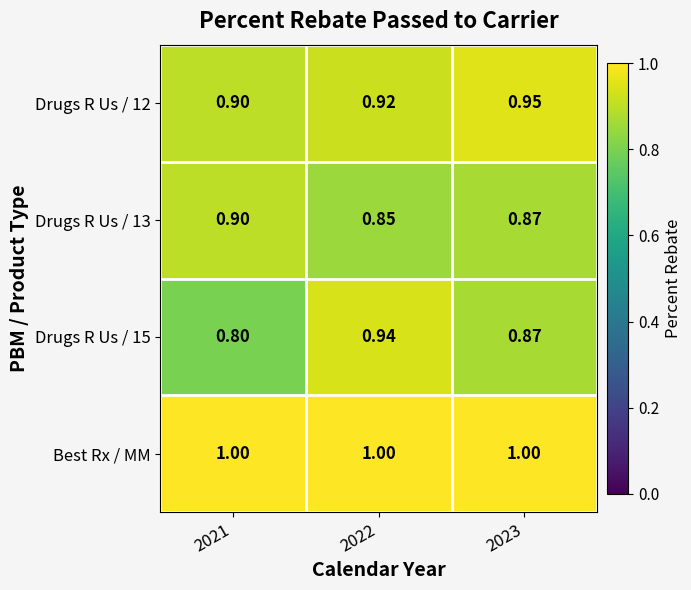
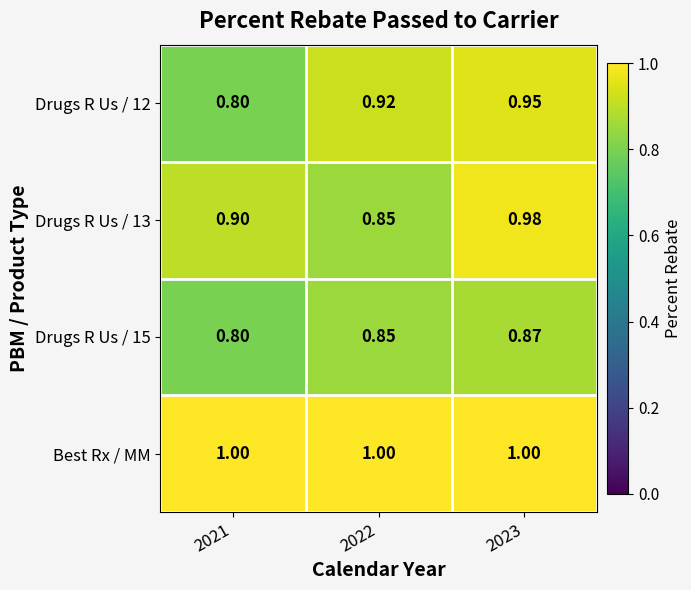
  {
    "Drugs R Us / 12": {
-     "2021": 0.90,
+     "2021": 0.80,
      "2022": 0.92,
      "2023": 0.95
    },
    "Drugs R Us / 13": {
      "2021": 0.90,
      "2022": 0.85,
-     "2023": 0.87
+     "2023": 0.98
    },
    "Drugs R Us / 15": {
      "2021": 0.80,
-     "2022": 0.94,
+     "2022": 0.85,
      "2023": 0.87
    },
    "Best Rx / MM": {
      "2021": 1.00,
      "2022": 1.00,
      "2023": 1.00
    }
  }
